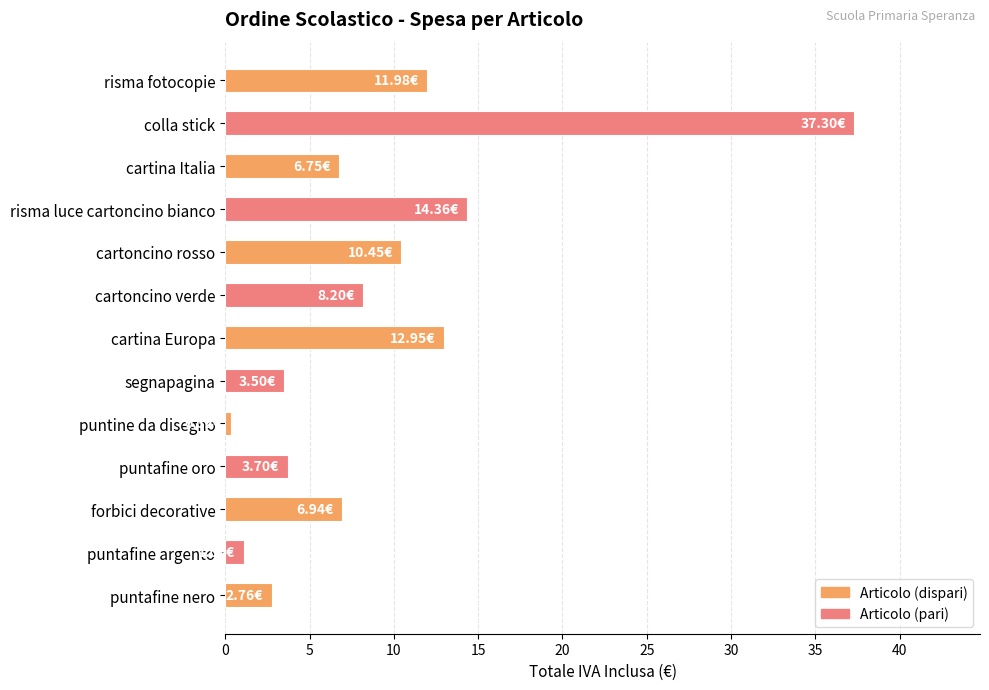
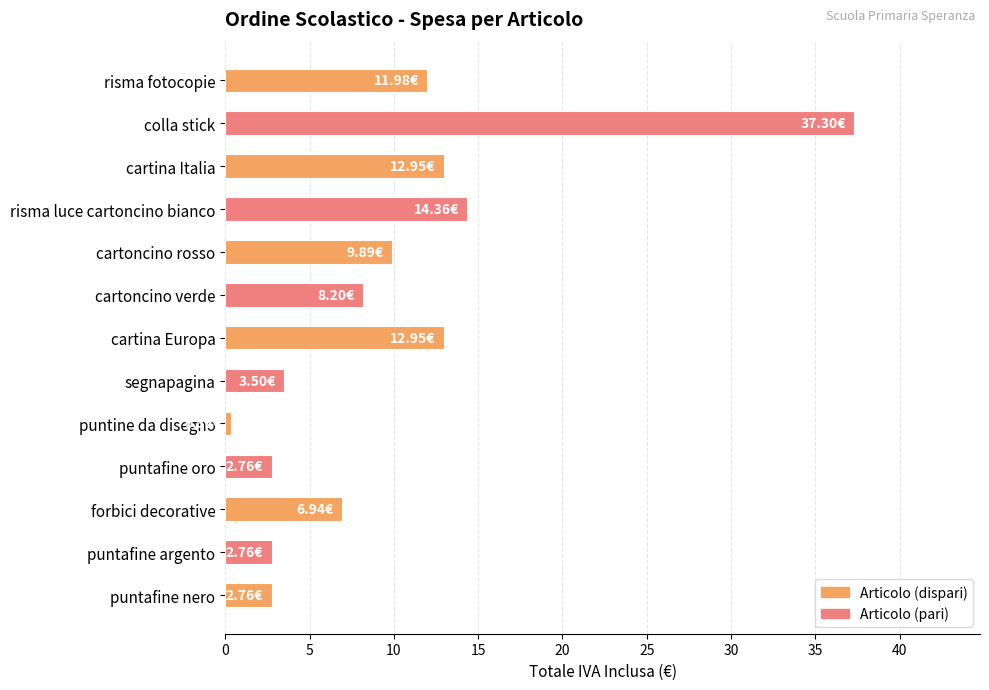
  {
    "risma fotocopie": "11.98€",
    "colla stick": "37.30€",
-   "cartina Italia": "6.75€",
+   "cartina Italia": "12.95€",
    "risma luce cartoncino bianco": "14.36€",
-   "cartoncino rosso": "10.45€",
+   "cartoncino rosso": "9.89€",
    "cartoncino verde": "8.20€",
    "cartina Europa": "12.95€",
    "segnapagina": "3.50€",
-   "puntafine oro": "3.70€",
+   "puntafine oro": "2.76€",
    "forbici decorative": "6.94€",
-   "puntafine argento": "1.1",
+   "puntafine argento": "2.8",
    "puntafine nero": "2.76€"
  }
